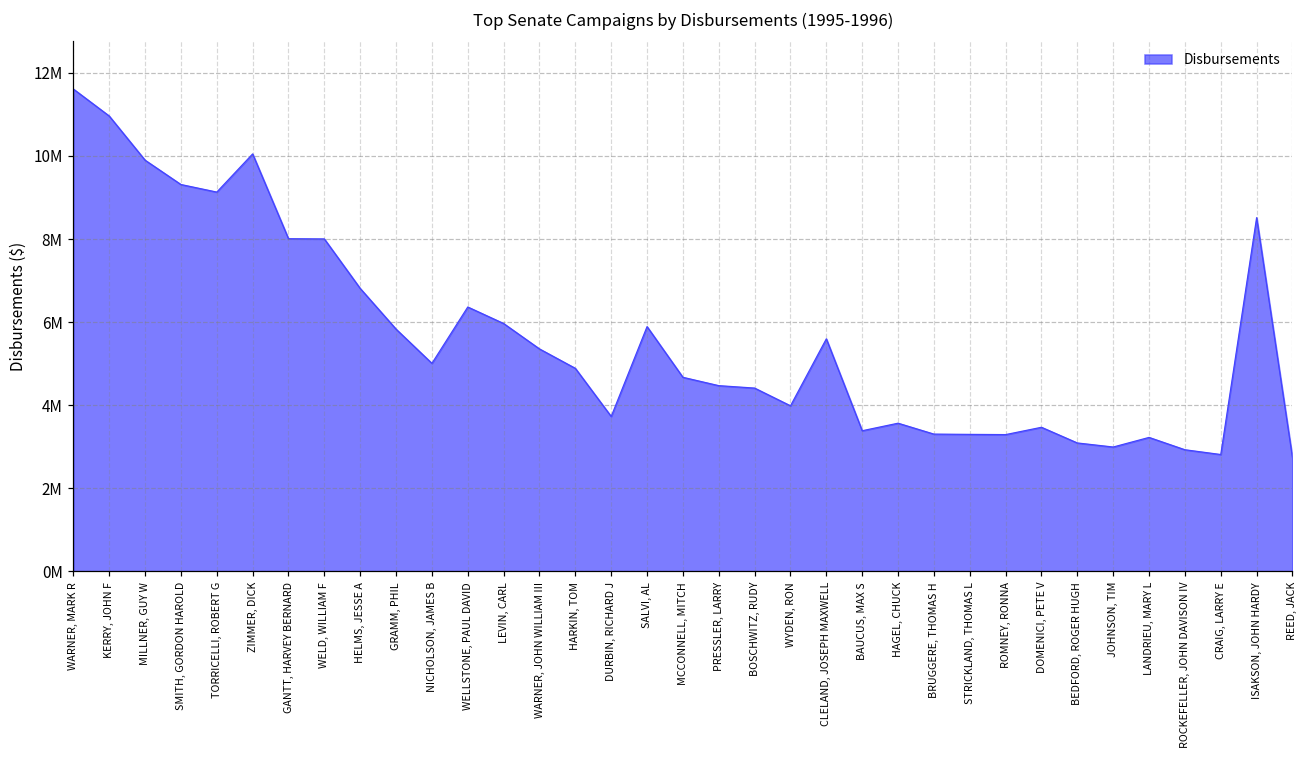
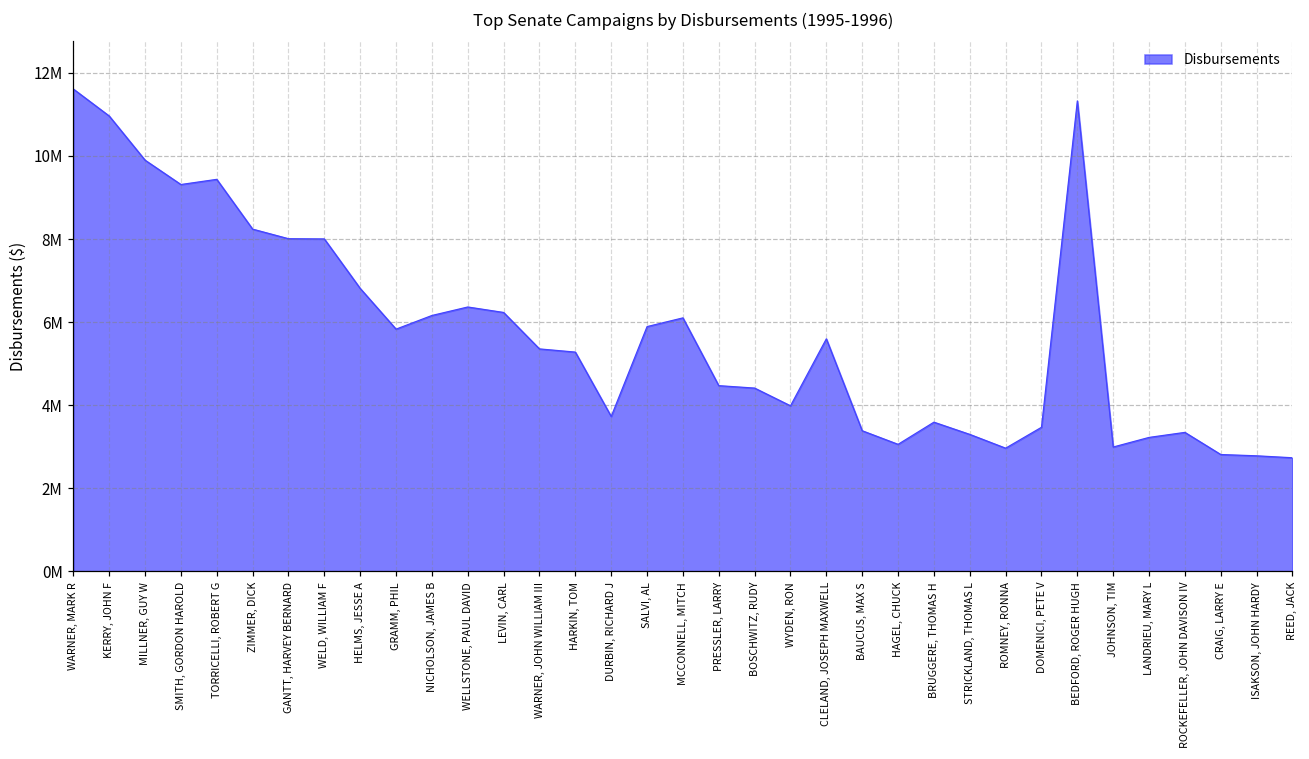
  {
    "WARNER, MARK R": 11600000,
    "KERRY, JOHN F": 11000000,
    "MILLNER, GUY W": 9900000,
    "SMITH, GORDON HAROLD": 9300000,
-   "TORRICELLI, ROBERT G": 9100000,
-   "ZIMMER, DICK": 10000000,
+   "TORRICELLI, ROBERT G": 9400000,
+   "ZIMMER, DICK": 8200000,
    "GANTT, HARVEY BERNARD": 8000000,
    "WELD, WILLIAM F": 8000000,
    "HELMS, JESSE A": 6800000,
    "GRAMM, PHIL": 5800000,
-   "NICHOLSON, JAMES B": 5000000,
+   "NICHOLSON, JAMES B": 6200000,
    "WELLSTONE, PAUL DAVID": 6400000,
-   "LEVIN, CARL": 6000000,
+   "LEVIN, CARL": 6200000,
    "WARNER, JOHN WILLIAM III": 5400000,
-   "HARKIN, TOM": 4900000,
+   "HARKIN, TOM": 5300000,
    "DURBIN, RICHARD J": 3700000,
    "SALVI, AL": 5900000,
-   "MCCONNELL, MITCH": 4700000,
+   "MCCONNELL, MITCH": 6100000,
    "PRESSLER, LARRY": 4500000,
    "BOSCHWITZ, RUDY": 4400000,
    "WYDEN, RON": 4000000,
    "CLELAND, JOSEPH MAXWELL": 5600000,
    "BAUCUS, MAX S": 3400000,
-   "HAGEL, CHUCK": 3600000,
-   "BRUGGERE, THOMAS H": 3300000,
+   "HAGEL, CHUCK": 3100000,
+   "BRUGGERE, THOMAS H": 3600000,
    "STRICKLAND, THOMAS L": 3300000,
-   "ROMNEY, RONNA": 3300000,
+   "ROMNEY, RONNA": 3000000,
    "DOMENICI, PETE V": 3500000,
-   "BEDFORD, ROGER HUGH": 3100000,
+   "BEDFORD, ROGER HUGH": 11300000,
    "JOHNSON, TIM": 3000000,
    "LANDRIEU, MARY L": 3200000,
-   "ROCKEFELLER, JOHN DAVISON IV": 2900000,
+   "ROCKEFELLER, JOHN DAVISON IV": 3300000,
    "CRAIG, LARRY E": 2800000,
-   "ISAKSON, JOHN HARDY": 8500000,
+   "ISAKSON, JOHN HARDY": 2800000,
    "REED, JACK": 2700000
  }
